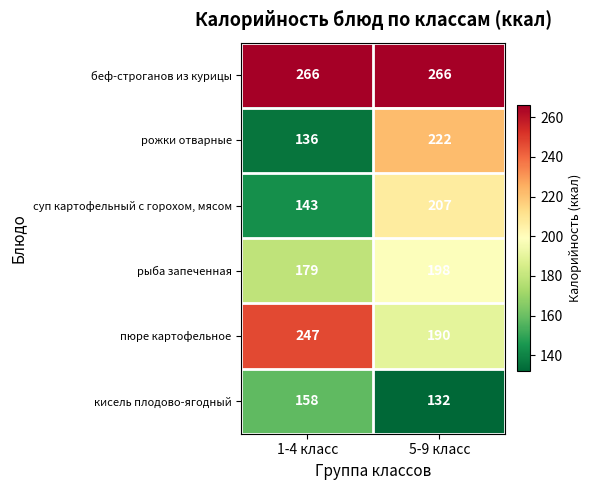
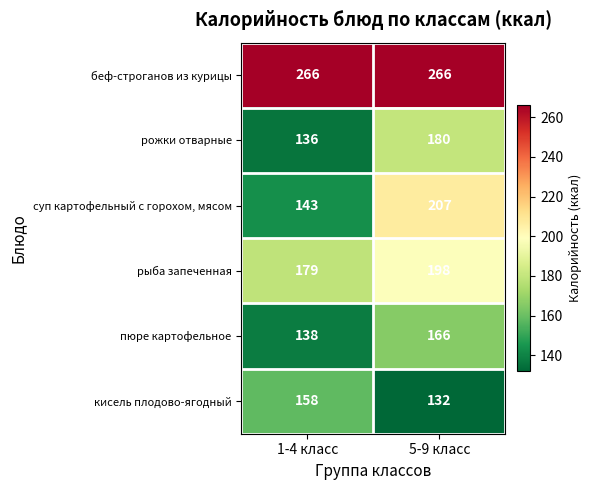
  {
    "беф-строганов из курицы": {
      "1-4 класс": 266,
      "5-9 класс": 266
    },
    "рожки отварные": {
      "1-4 класс": 136,
-     "5-9 класс": 222
+     "5-9 класс": 180
    },
    "суп картофельный с горохом, мясом": {
      "1-4 класс": 143,
      "5-9 класс": 207
    },
    "рыба запеченная": {
      "1-4 класс": 179,
      "5-9 класс": 198
    },
    "пюре картофельное": {
-     "1-4 класс": 247,
-     "5-9 класс": 190
+     "1-4 класс": 138,
+     "5-9 класс": 166
    },
    "кисель плодово-ягодный": {
      "1-4 класс": 158,
      "5-9 класс": 132
    }
  }
